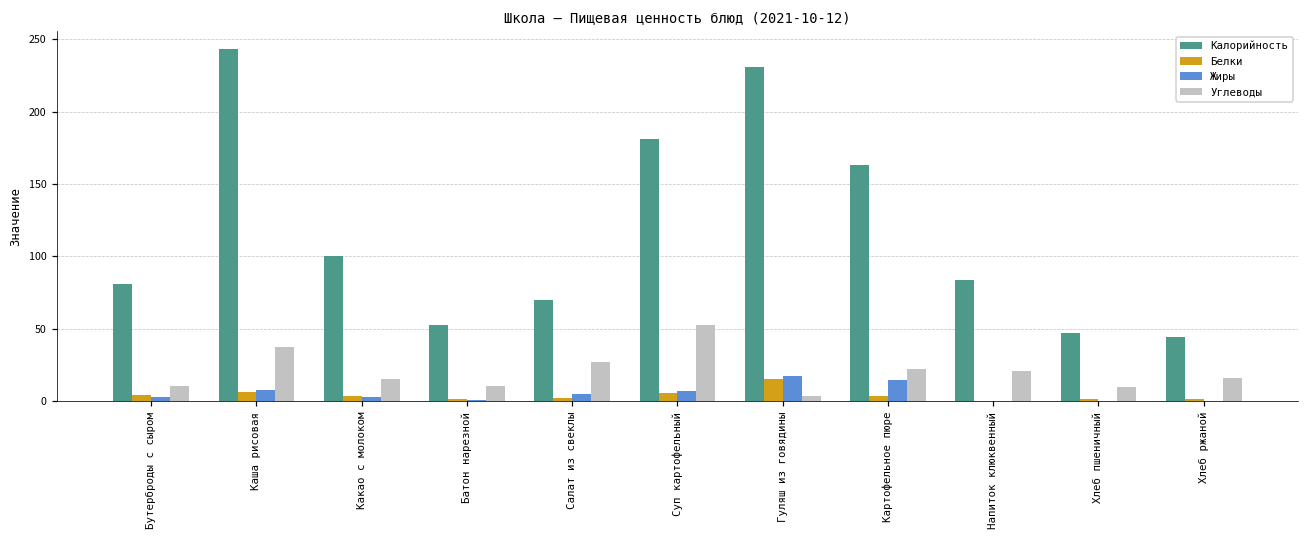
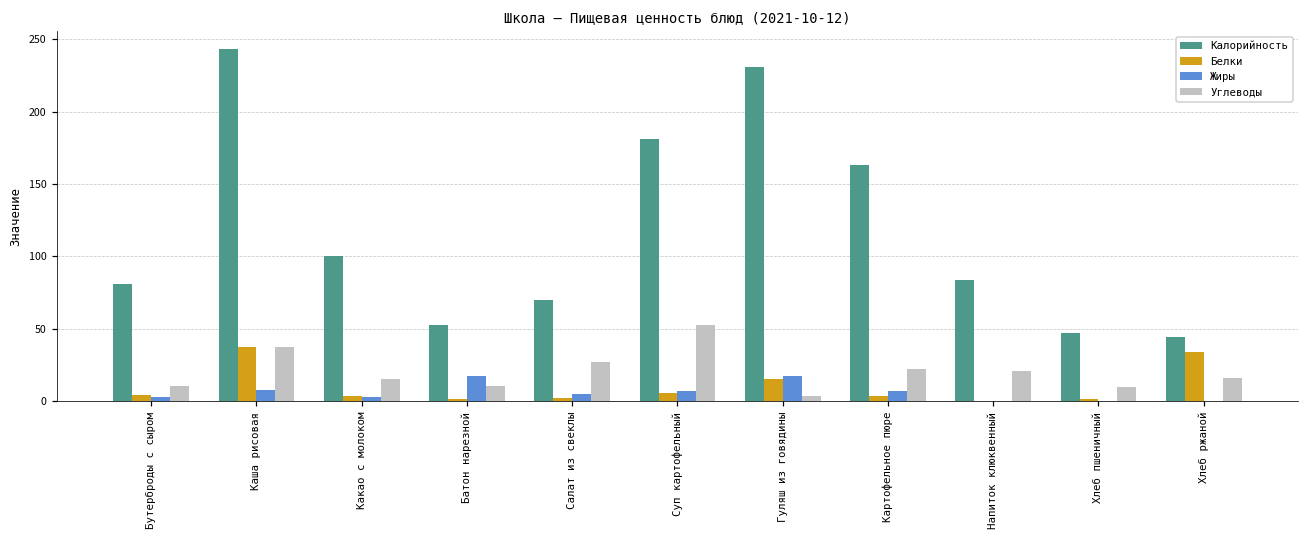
  {
    "Калорийность": {
      "Бутерброды с сыром": 81,
      "Каша рисовая": 244,
      "Какао с молоком": 100,
      "Батон нарезной": 52,
      "Салат из свеклы": 70,
      "Суп картофельный": 181,
      "Гуляш из говядины": 231,
      "Картофельное пюре": 163,
      "Напиток клюквенный": 84,
      "Хлеб пшеничный": 47,
      "Хлеб ржаной": 44
    },
    "Белки": {
      "Бутерброды с сыром": 4,
-     "Каша рисовая": 6,
+     "Каша рисовая": 37,
      "Какао с молоком": 3,
      "Салат из свеклы": 2,
      "Суп картофельный": 5,
      "Гуляш из говядины": 15,
      "Картофельное пюре": 3,
-     "Хлеб ржаной": 2
+     "Хлеб ржаной": 34
    },
    "Жиры": {
      "Бутерброды с сыром": 3,
      "Каша рисовая": 8,
      "Какао с молоком": 3,
-     "Батон нарезной": 1,
+     "Батон нарезной": 17,
      "Салат из свеклы": 5,
      "Суп картофельный": 7,
      "Гуляш из говядины": 17,
-     "Картофельное пюре": 14
+     "Картофельное пюре": 7
    },
    "Углеводы": {
      "Бутерброды с сыром": 10,
      "Каша рисовая": 37,
      "Какао с молоком": 15,
      "Батон нарезной": 10,
      "Салат из свеклы": 27,
      "Суп картофельный": 52,
      "Гуляш из говядины": 4,
      "Картофельное пюре": 22,
      "Напиток клюквенный": 21,
      "Хлеб пшеничный": 10,
      "Хлеб ржаной": 16
    }
  }
